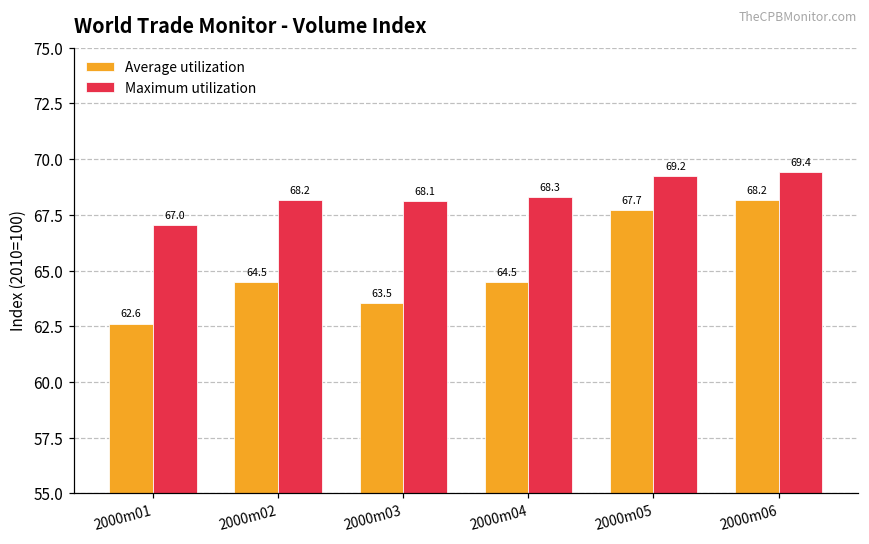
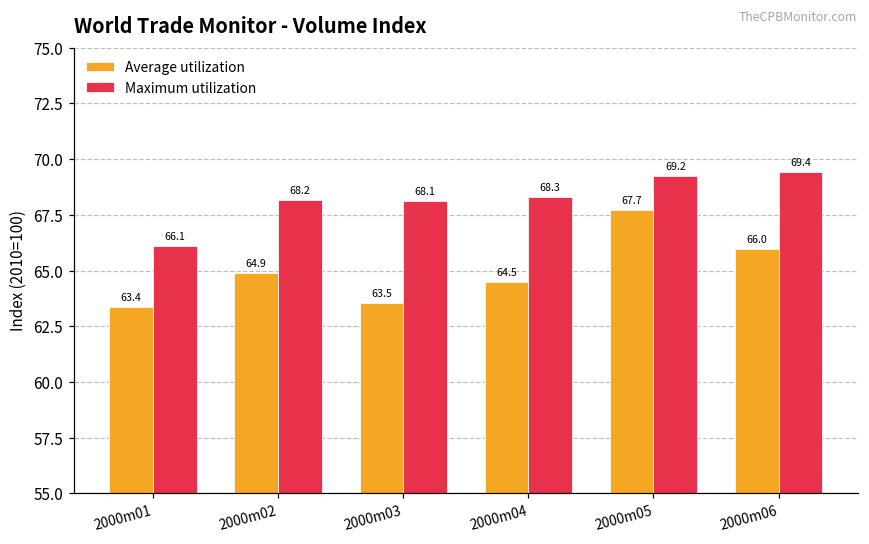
  {
    "Average utilization": {
-     "2000m01": 62.6,
-     "2000m02": 64.5,
+     "2000m01": 63.4,
+     "2000m02": 64.9,
      "2000m03": 63.5,
      "2000m04": 64.5,
      "2000m05": 67.7,
-     "2000m06": 68.2
+     "2000m06": 66.0
    },
    "Maximum utilization": {
-     "2000m01": 67.0,
+     "2000m01": 66.1,
      "2000m02": 68.2,
      "2000m03": 68.1,
      "2000m04": 68.3,
      "2000m05": 69.2,
      "2000m06": 69.4
    }
  }
